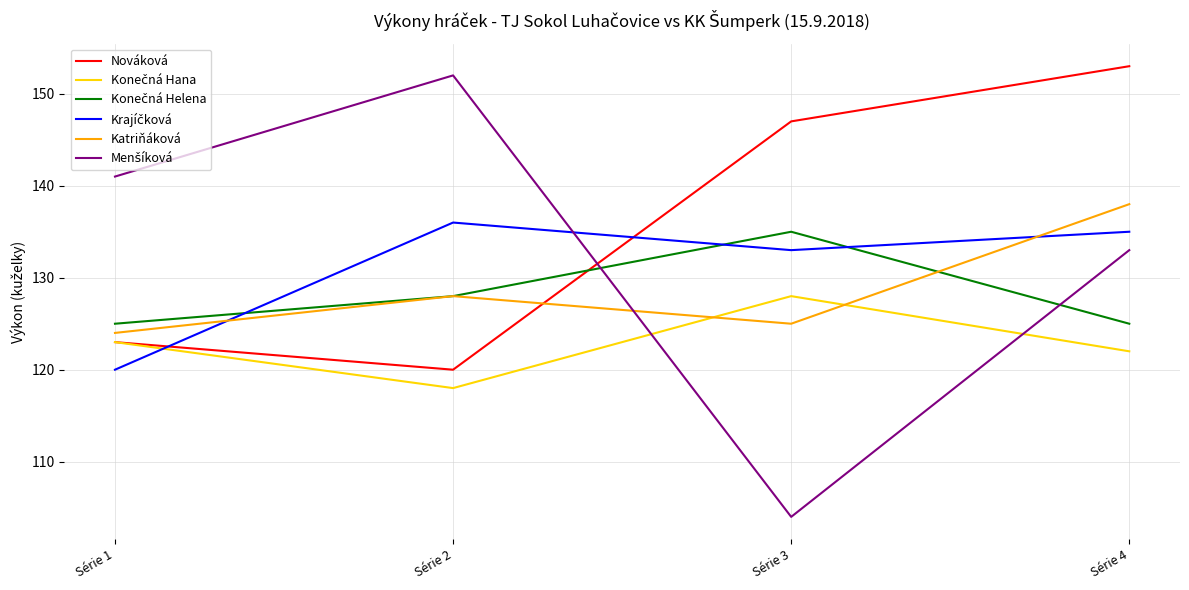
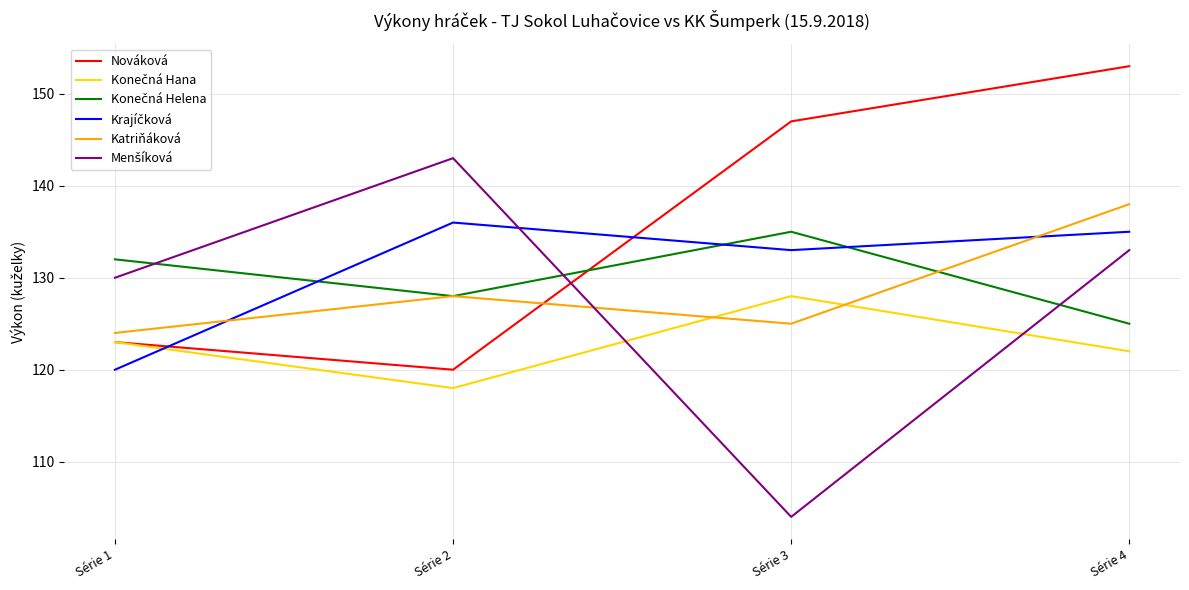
  {
    "Nováková": {
      "Série 2": 120,
      "Série 3": 147,
      "Série 4": 153
    },
    "Konečná Helena": {
-     "Série 1": 125,
+     "Série 1": 132,
      "Série 3": 135,
      "Série 4": 125
    },
    "Krajíčková": {
      "Série 1": 120,
      "Série 2": 136,
      "Série 3": 133,
      "Série 4": 135
    },
    "Menšíková": {
-     "Série 1": 141,
-     "Série 2": 152,
+     "Série 1": 130,
+     "Série 2": 143,
      "Série 3": 104,
      "Série 4": 133
    }
  }
